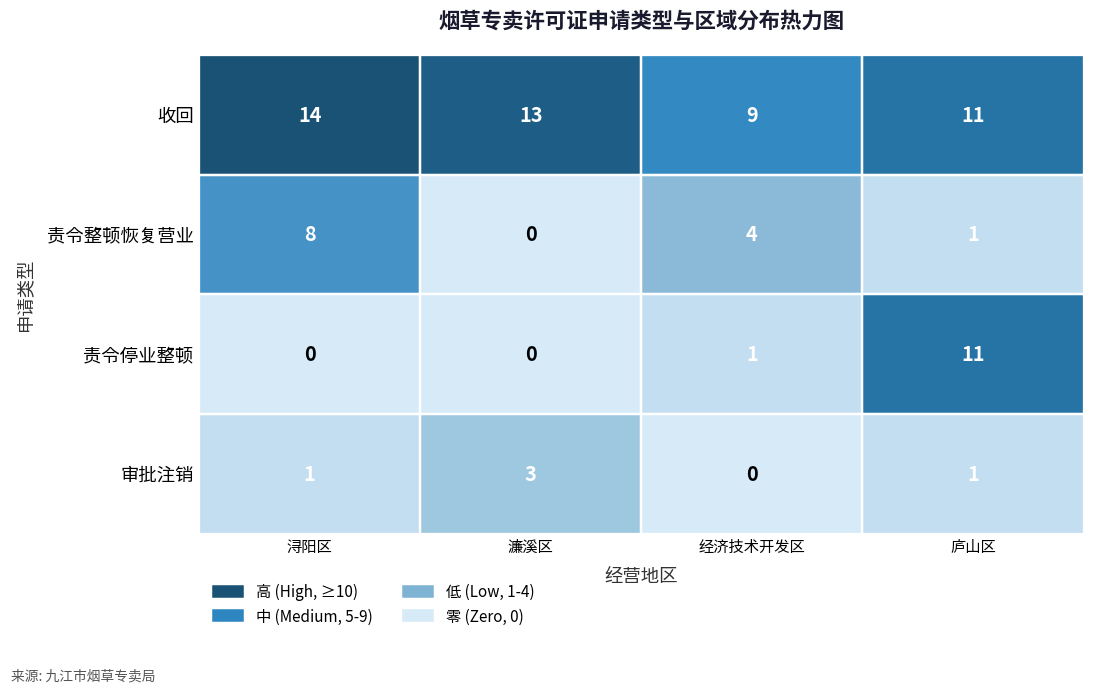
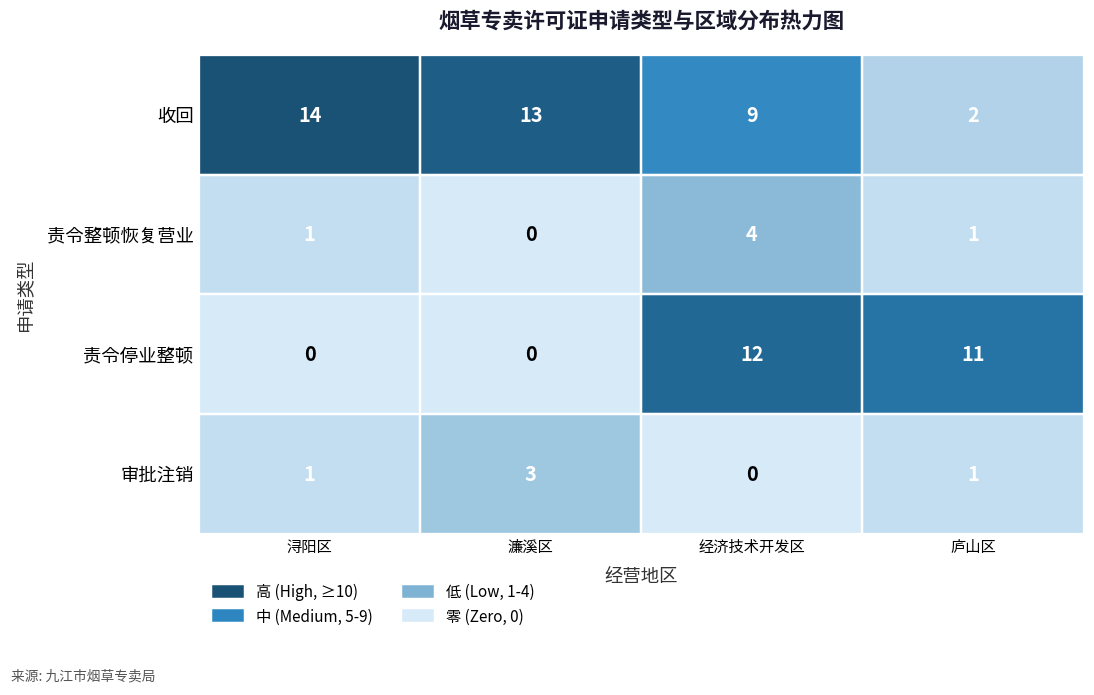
  {
    "收回": {
      "浔阳区": 14,
      "濂溪区": 13,
      "经济技术开发区": 9,
-     "庐山区": 11
+     "庐山区": 2
    },
    "责令整顿恢复营业": {
-     "浔阳区": 8,
+     "浔阳区": 1,
      "濂溪区": 0,
      "经济技术开发区": 4,
      "庐山区": 1
    },
    "责令停业整顿": {
      "浔阳区": 0,
      "濂溪区": 0,
-     "经济技术开发区": 1,
+     "经济技术开发区": 12,
      "庐山区": 11
    },
    "审批注销": {
      "浔阳区": 1,
      "濂溪区": 3,
      "经济技术开发区": 0,
      "庐山区": 1
    }
  }
